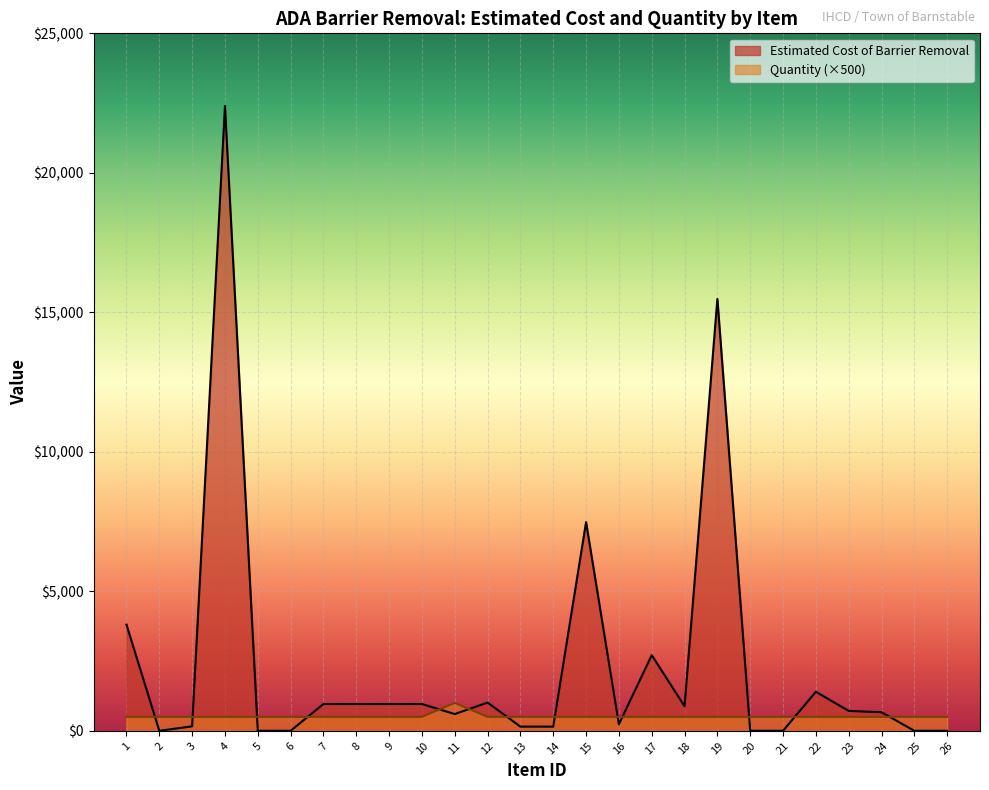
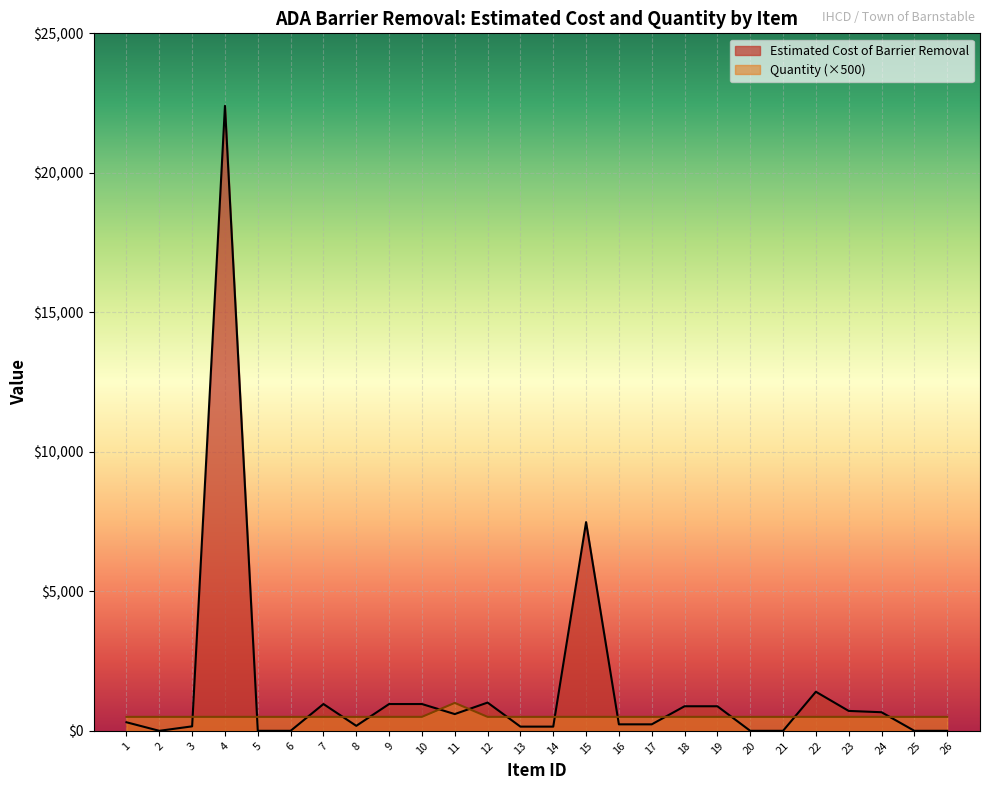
  {
    "Estimated Cost of Barrier Removal": {
-     "1": "$3,800",
+     "1": "$300",
      "2": "$0",
      "3": "$200",
      "4": "$22,400",
      "5": "$0",
      "6": "$0",
      "7": "$1,000",
-     "8": "$1,000",
+     "8": "$200",
      "9": "$1,000",
      "10": "$1,000",
      "11": "$600",
      "12": "$1,000",
      "13": "$200",
      "14": "$200",
      "15": "$7,500",
      "16": "$200",
-     "17": "$2,700",
+     "17": "$200",
      "18": "$900",
-     "19": "$15,500",
+     "19": "$900",
      "20": "$0",
      "21": "$0",
      "22": "$1,400",
      "23": "$700",
      "24": "$700",
      "25": "$0",
      "26": "$0"
    },
    "Quantity (×500)": {
      "1": "$500",
      "2": "$500",
      "3": "$500",
      "4": "$500",
      "5": "$500",
      "6": "$500",
      "7": "$500",
      "8": "$500",
      "9": "$500",
      "10": "$500",
      "11": "$1,000",
      "12": "$500",
      "13": "$500",
      "14": "$500",
      "15": "$500",
      "16": "$500",
      "17": "$500",
      "18": "$500",
      "19": "$500",
      "20": "$500",
      "21": "$500",
      "22": "$500",
      "23": "$500",
      "24": "$500",
      "25": "$500",
      "26": "$500"
    }
  }
